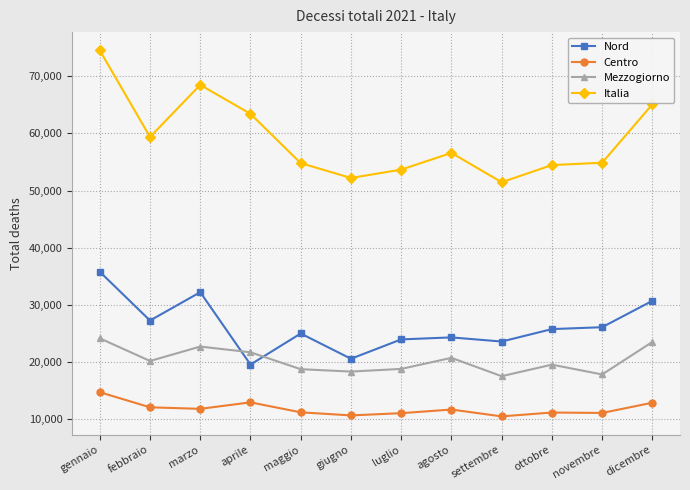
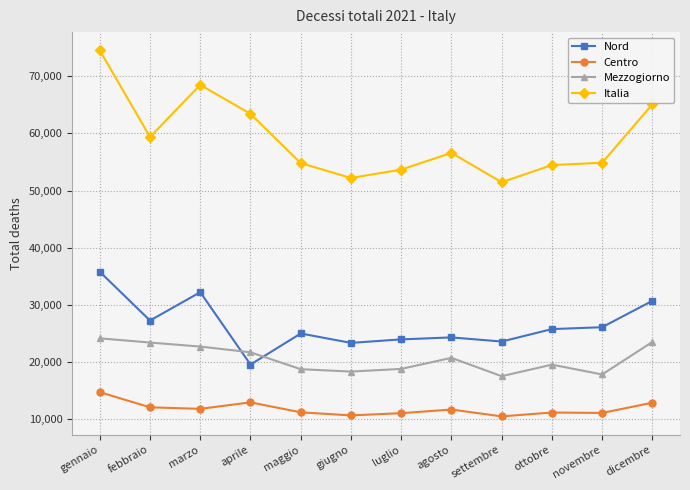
  {
    "Nord": {
      "gennaio": "36,000",
      "febbraio": "27,000",
      "marzo": "32,000",
      "aprile": "20,000",
      "maggio": "25,000",
-     "giugno": "21,000",
+     "giugno": "23,000",
      "luglio": "24,000",
      "agosto": "24,000",
      "settembre": "24,000",
      "ottobre": "26,000",
      "novembre": "26,000",
      "dicembre": "31,000"
    },
    "Centro": {
      "gennaio": "15,000",
      "febbraio": "12,000",
      "marzo": "12,000",
      "aprile": "13,000",
      "maggio": "11,000",
      "giugno": "11,000",
      "luglio": "11,000",
      "agosto": "12,000",
      "settembre": "10,000",
      "ottobre": "11,000",
      "novembre": "11,000",
      "dicembre": "13,000"
    },
    "Mezzogiorno": {
      "gennaio": "24,000",
-     "febbraio": "20,000",
+     "febbraio": "23,000",
      "marzo": "23,000",
      "aprile": "22,000",
      "maggio": "19,000",
      "giugno": "18,000",
      "luglio": "19,000",
      "agosto": "21,000",
      "settembre": "17,000",
      "ottobre": "19,000",
      "novembre": "18,000",
      "dicembre": "23,000"
    },
    "Italia": {
      "gennaio": "75,000",
      "febbraio": "59,000",
      "marzo": "69,000",
      "aprile": "63,000",
      "maggio": "55,000",
      "giugno": "52,000",
      "luglio": "54,000",
      "agosto": "57,000",
      "settembre": "51,000",
      "ottobre": "54,000",
      "novembre": "55,000",
      "dicembre": "65,000"
    }
  }
